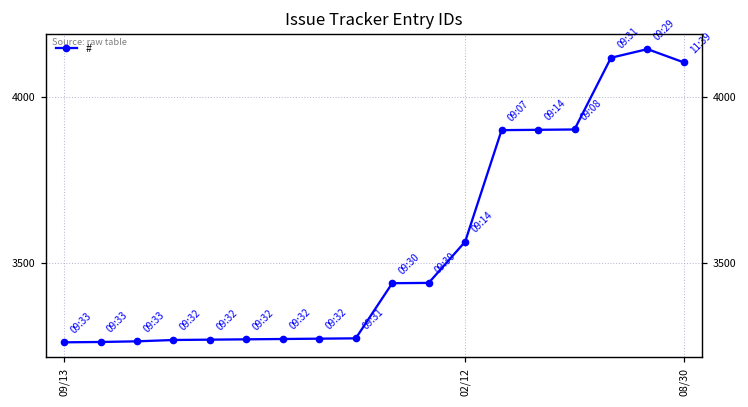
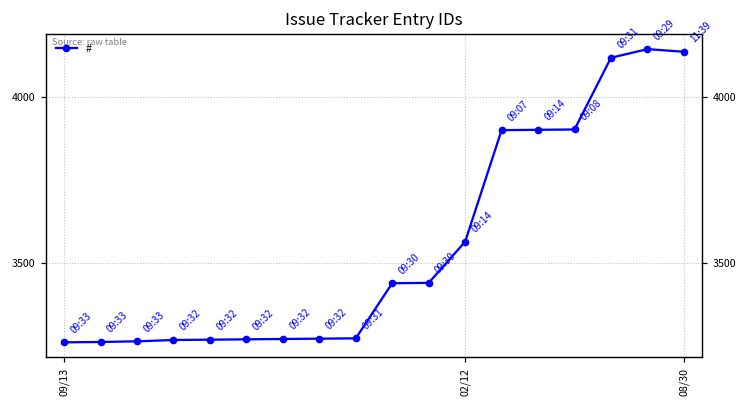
  {
-   "08/30": 4110
+   "08/30": 4140
  }
